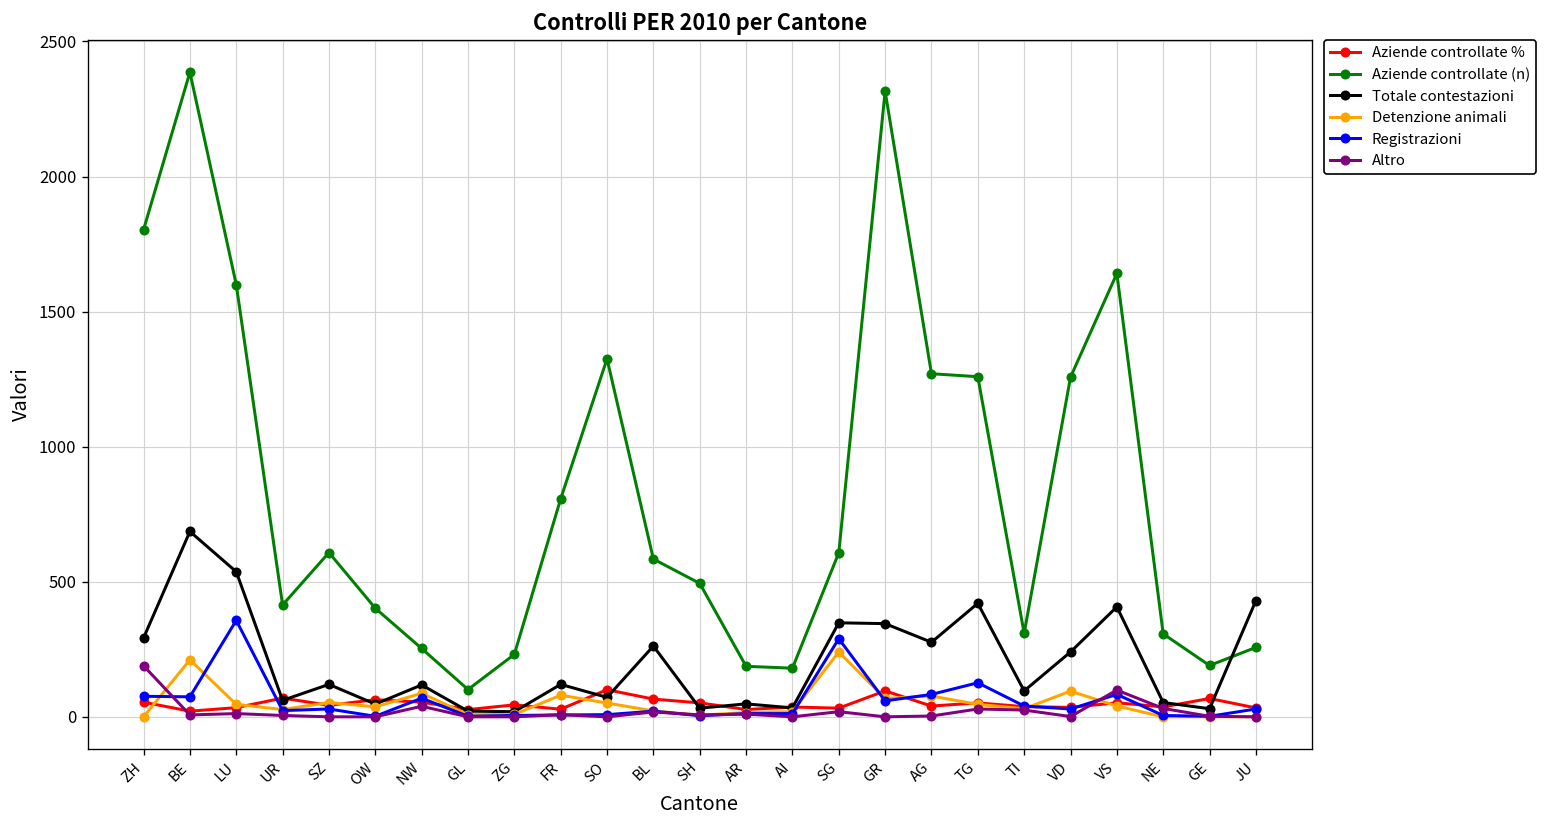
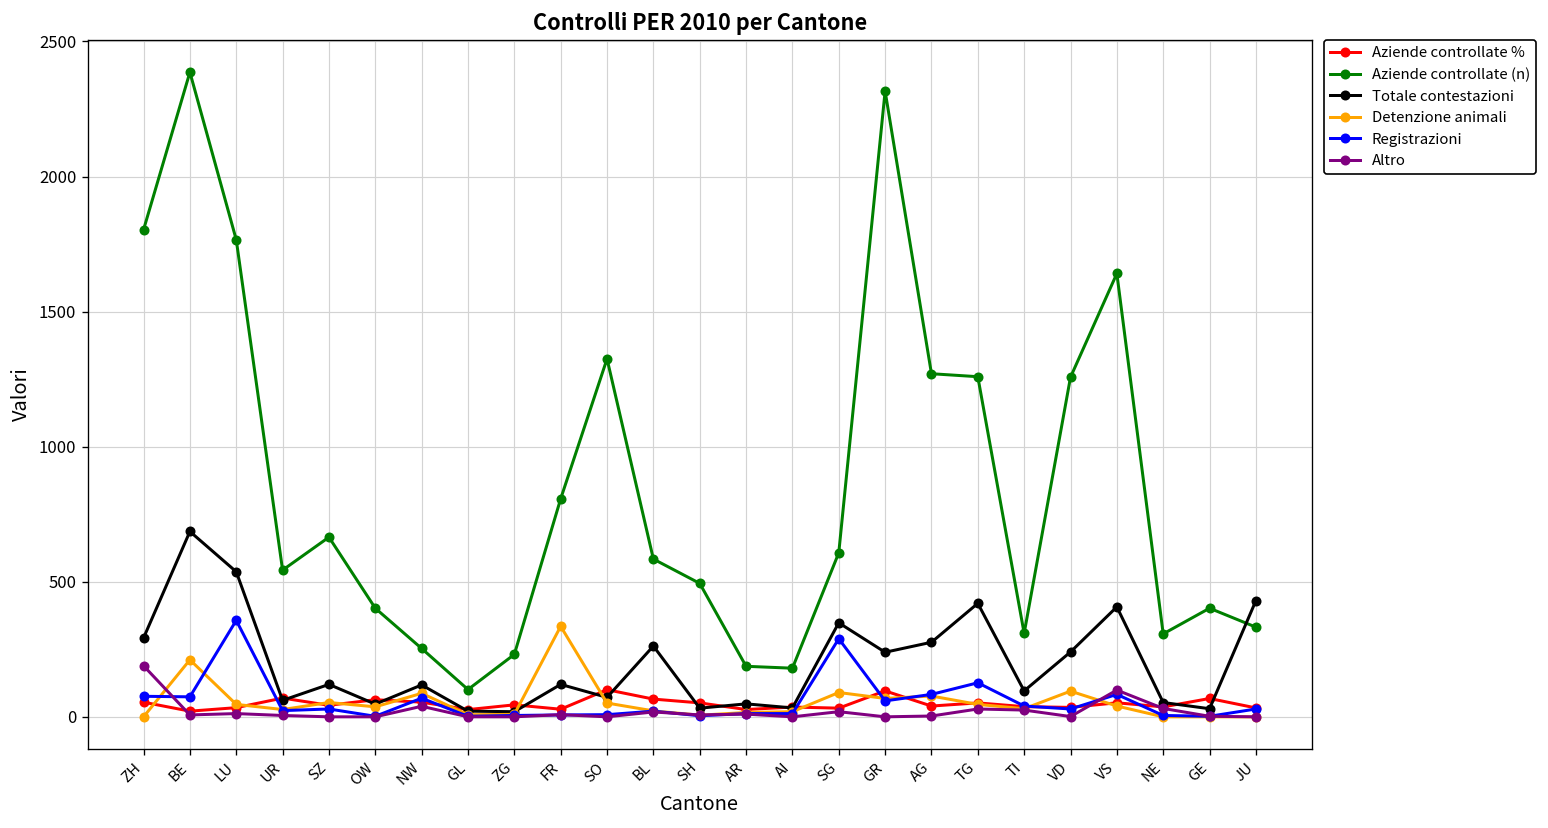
  {
    "Aziende controllate %": {
      "ZH": 50,
      "BE": 20,
      "LU": 30,
      "OW": 60,
      "NW": 50,
      "ZG": 40,
      "FR": 30,
      "SO": 100,
      "BL": 70,
      "SH": 50,
      "SG": 30,
      "GR": 100,
      "AG": 40,
      "VS": 50,
      "GE": 70
    },
    "Aziende controllate (n)": {
      "ZH": 1800,
      "BE": 2390,
-     "LU": 1600,
-     "UR": 410,
-     "SZ": 610,
+     "LU": 1770,
+     "UR": 540,
+     "SZ": 670,
      "OW": 400,
      "NW": 250,
      "GL": 100,
      "ZG": 230,
      "FR": 810,
      "SO": 1330,
      "BL": 580,
      "SH": 490,
      "AR": 190,
      "AI": 180,
      "SG": 610,
      "GR": 2320,
      "AG": 1270,
      "TG": 1260,
      "TI": 310,
      "VD": 1260,
      "VS": 1640,
      "NE": 310,
-     "GE": 190,
-     "JU": 260
+     "GE": 400,
+     "JU": 330
    },
    "Totale contestazioni": {
      "ZH": 290,
      "BE": 690,
      "LU": 540,
      "SZ": 120,
      "NW": 120,
      "FR": 120,
      "SO": 70,
      "BL": 260,
      "SH": 30,
      "AR": 50,
      "SG": 350,
-     "GR": 350,
+     "GR": 240,
      "AG": 280,
      "TG": 420,
      "TI": 100,
      "VD": 240,
      "VS": 410,
      "NE": 50,
      "GE": 30,
      "JU": 430
    },
    "Detenzione animali": {
      "ZH": 0,
      "BE": 210,
      "LU": 50,
      "NW": 90,
-     "FR": 80,
+     "FR": 340,
      "SO": 50,
-     "SG": 240,
+     "SG": 90,
      "VD": 100,
      "VS": 40
    },
    "Registrazioni": {
      "ZH": 80,
      "BE": 70,
      "LU": 360,
      "SZ": 30,
      "NW": 70,
      "SG": 290,
      "TG": 130,
      "VS": 80
    },
    "Altro": {
      "ZH": 190,
      "BE": 10,
      "LU": 10,
      "UR": 10,
      "SZ": 0,
      "NW": 40,
      "AI": 0,
      "SG": 20,
      "GR": 0,
      "AG": 0,
      "TG": 30,
      "VD": 0,
      "VS": 100
    }
  }
